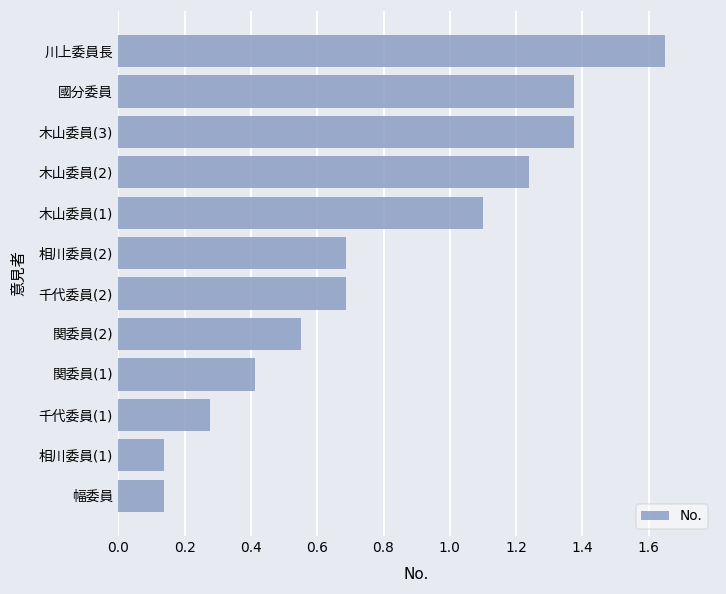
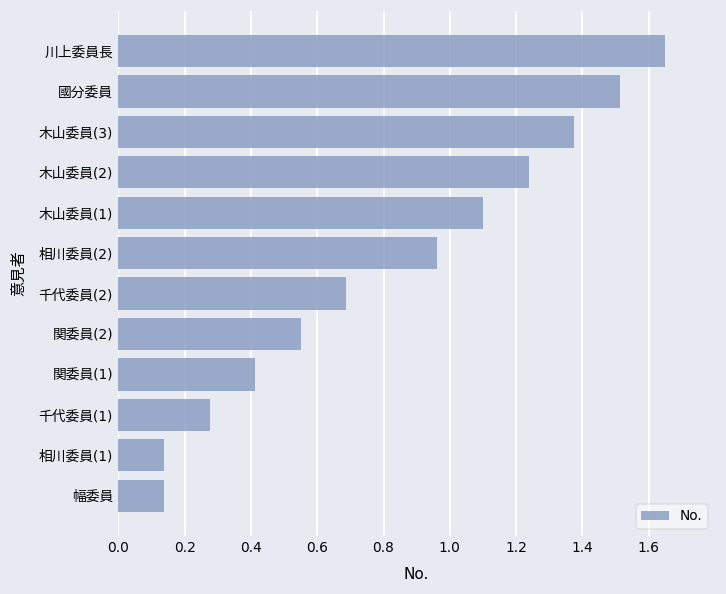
  {
    "川上委員長": 1.65,
-   "國分委員": 1.38,
+   "國分委員": 1.51,
    "木山委員(3)": 1.38,
    "木山委員(2)": 1.24,
    "木山委員(1)": 1.10,
-   "相川委員(2)": 0.69,
+   "相川委員(2)": 0.96,
    "千代委員(2)": 0.69,
    "関委員(2)": 0.55,
    "関委員(1)": 0.41,
    "千代委員(1)": 0.27,
    "相川委員(1)": 0.14,
    "幅委員": 0.14
  }
